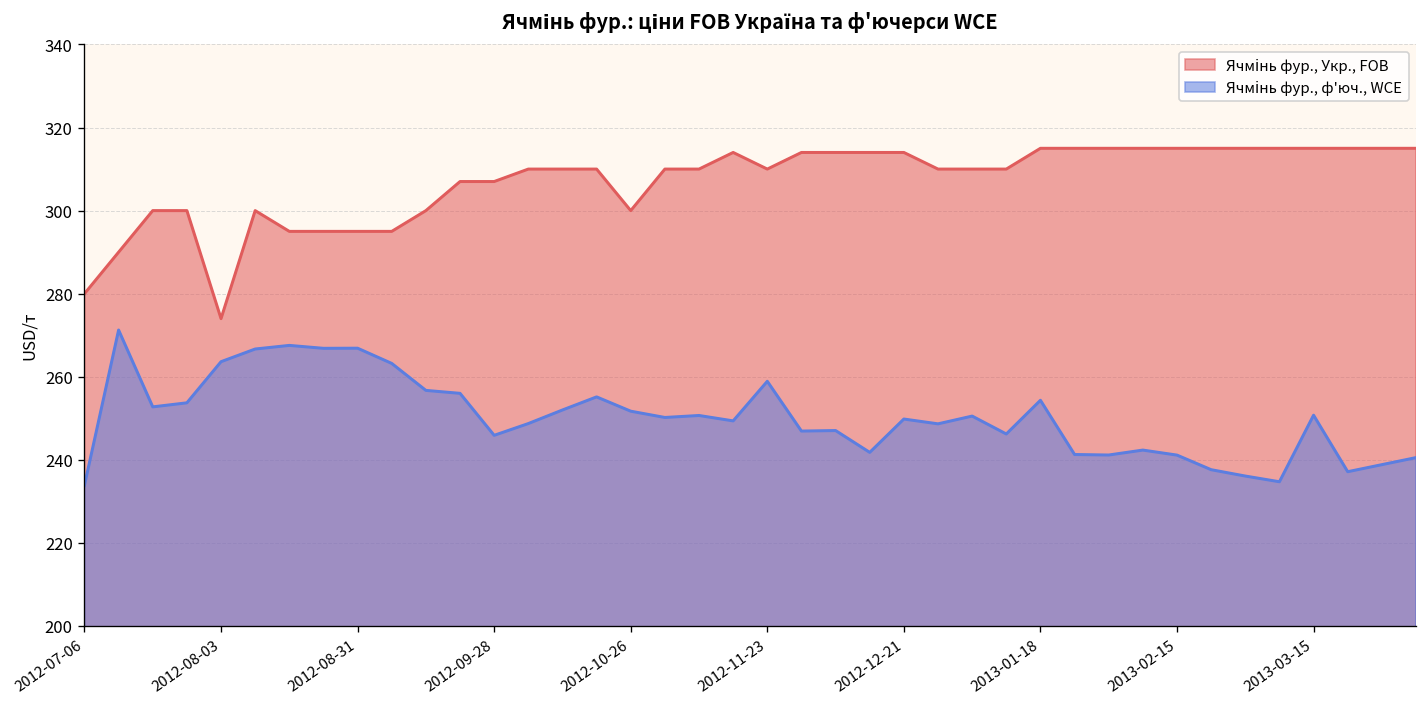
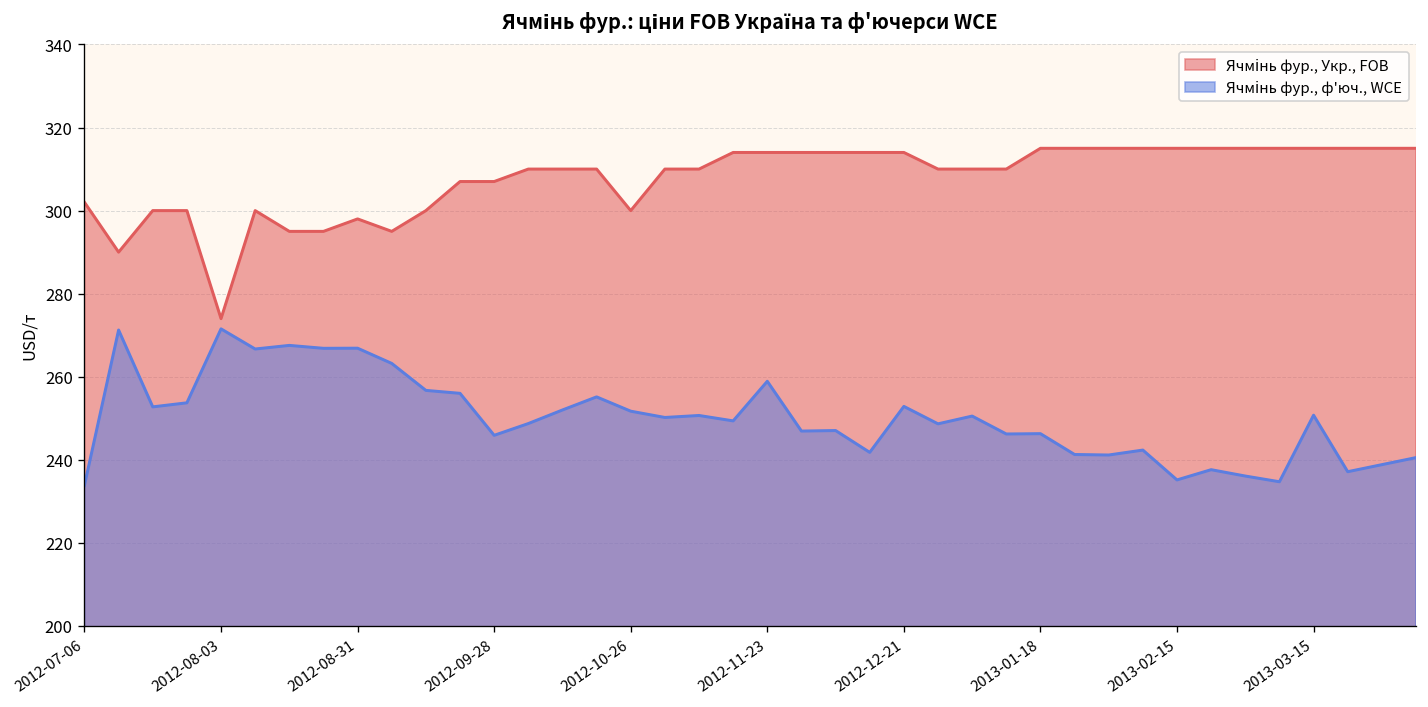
  {
    "Ячмінь фур., Укр., FOB": {
-     "2012-07-06": 280,
+     "2012-07-06": 302,
      "2012-08-03": 274,
-     "2012-08-31": 295,
+     "2012-08-31": 298,
      "2012-09-28": 307,
      "2012-10-26": 300,
-     "2012-11-23": 310,
+     "2012-11-23": 314,
      "2012-12-21": 314,
      "2013-01-18": 315,
      "2013-02-15": 315,
      "2013-03-15": 315
    },
    "Ячмінь фур., ф'юч., WCE": {
      "2012-07-06": 234,
-     "2012-08-03": 264,
+     "2012-08-03": 272,
      "2012-08-31": 267,
      "2012-09-28": 246,
      "2012-10-26": 252,
      "2012-11-23": 259,
-     "2012-12-21": 250,
-     "2013-01-18": 254,
-     "2013-02-15": 241,
+     "2012-12-21": 253,
+     "2013-01-18": 246,
+     "2013-02-15": 235,
      "2013-03-15": 251
    }
  }
